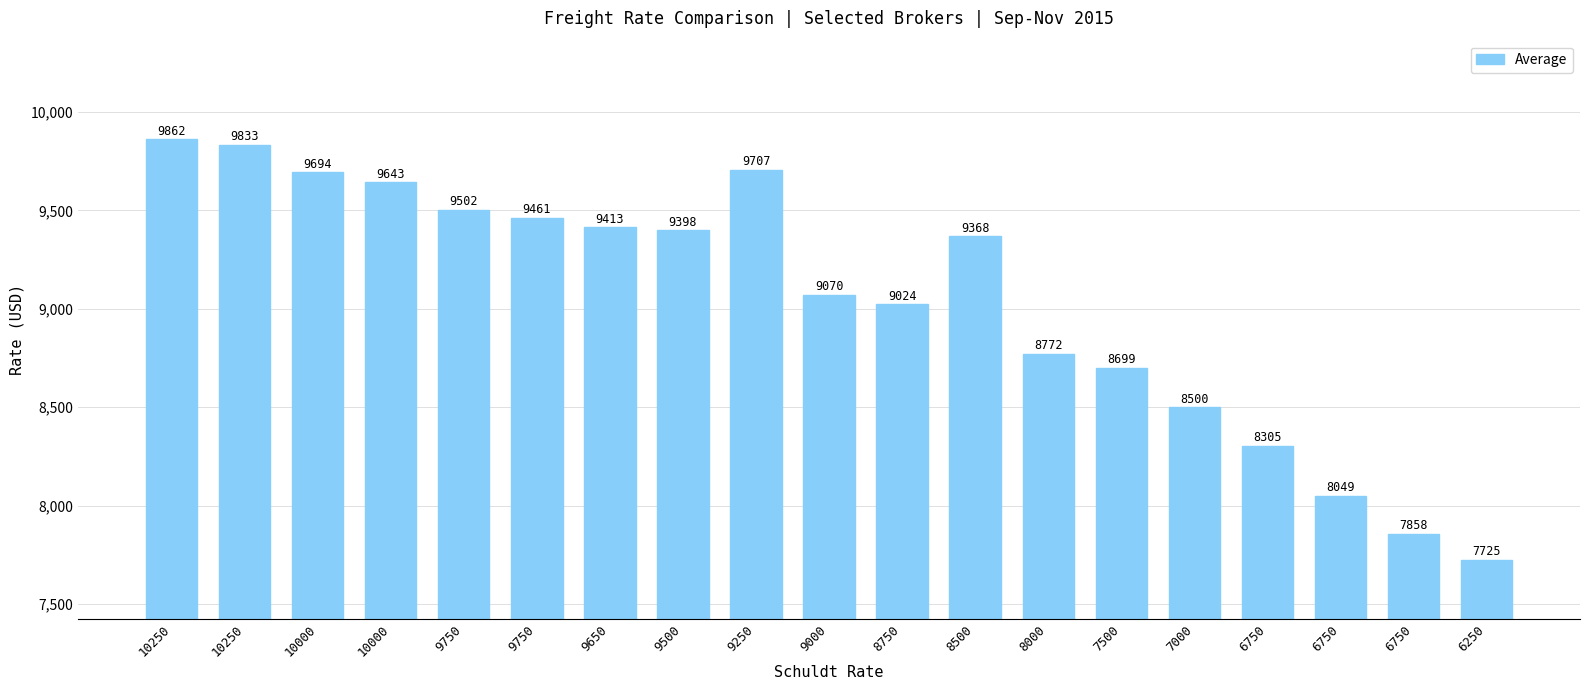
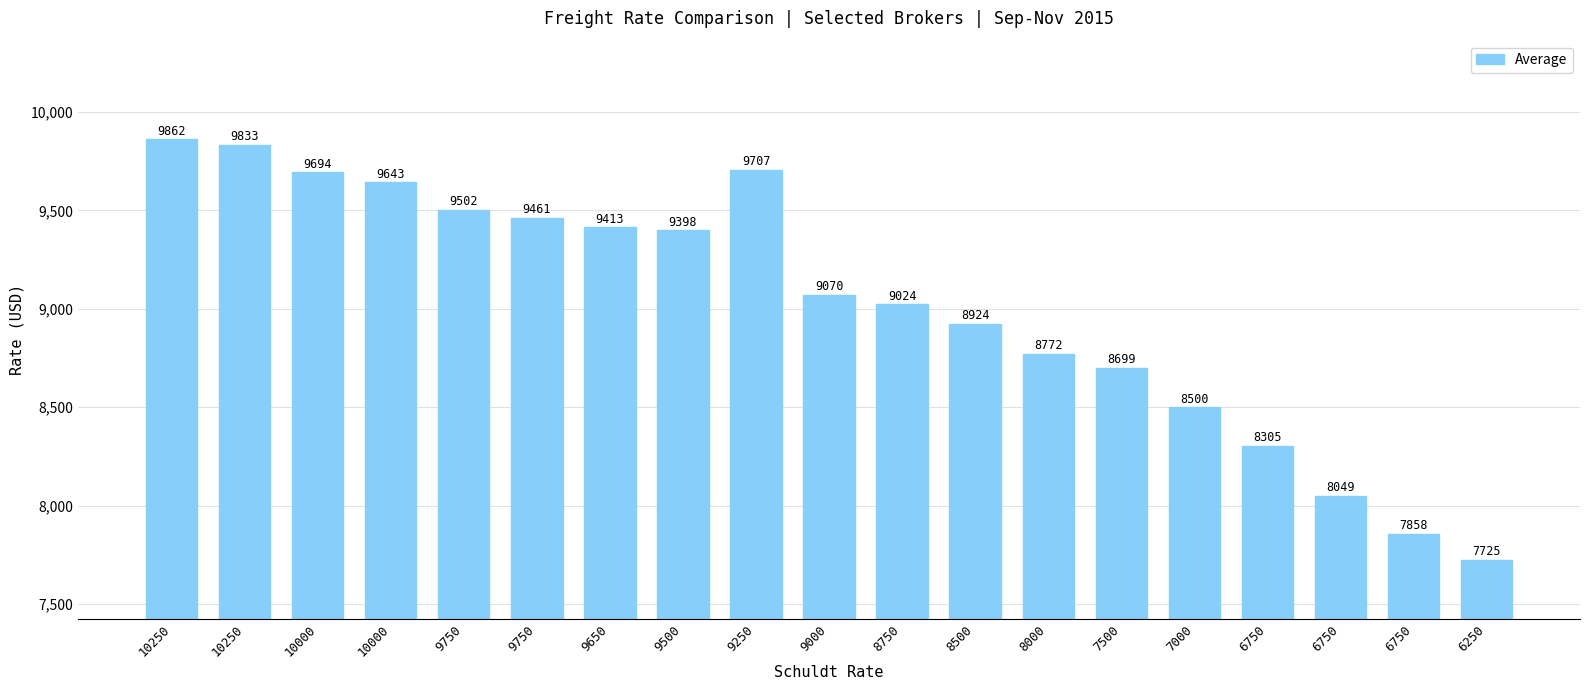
  {
    "9650": 9413,
    "9500": 9398,
    "9250": 9707,
    "9000": 9070,
    "8750": 9024,
-   "8500": 9368,
+   "8500": 8924,
    "8000": 8772,
    "7500": 8699,
    "7000": 8500,
    "6250": 7725
  }
